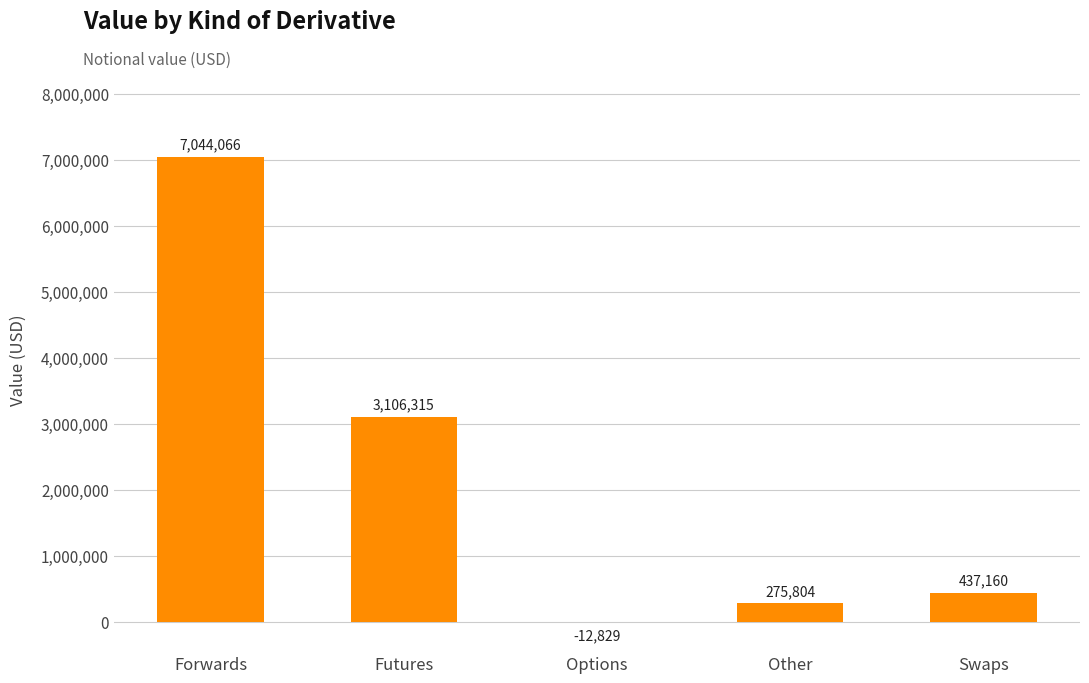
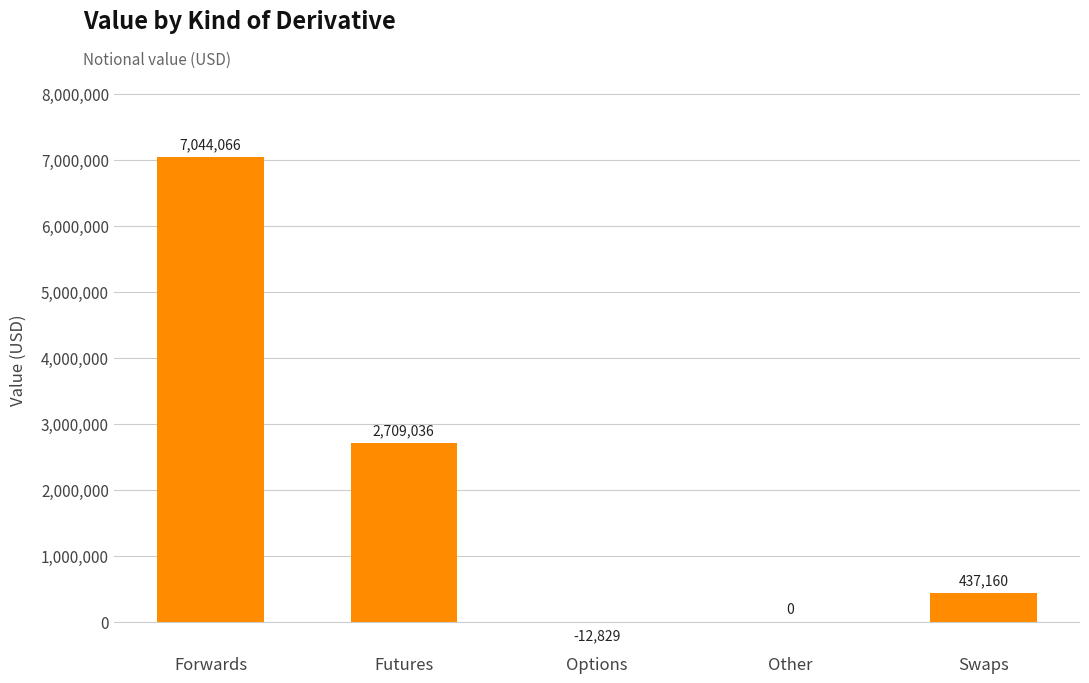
  {
    "Forwards": "7,044,066",
-   "Futures": "3,106,315",
+   "Futures": "2,709,036",
    "Options": "-12,829",
-   "Other": "275,804",
+   "Other": "0",
    "Swaps": "437,160"
  }
